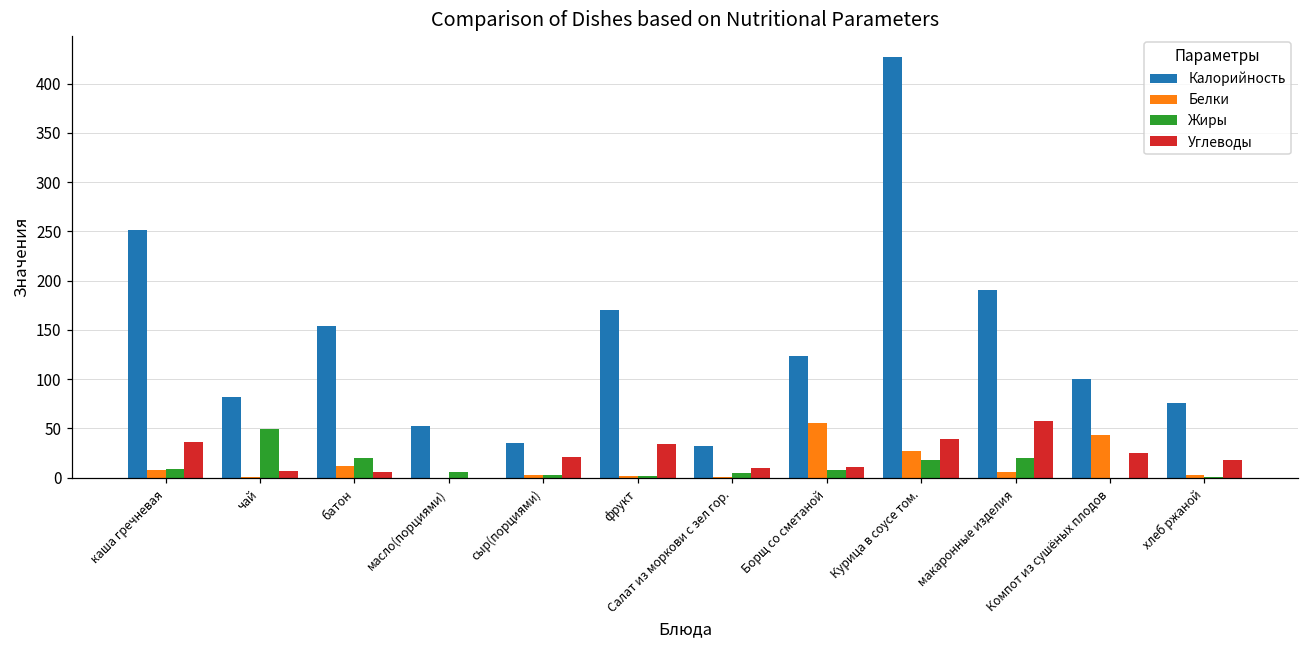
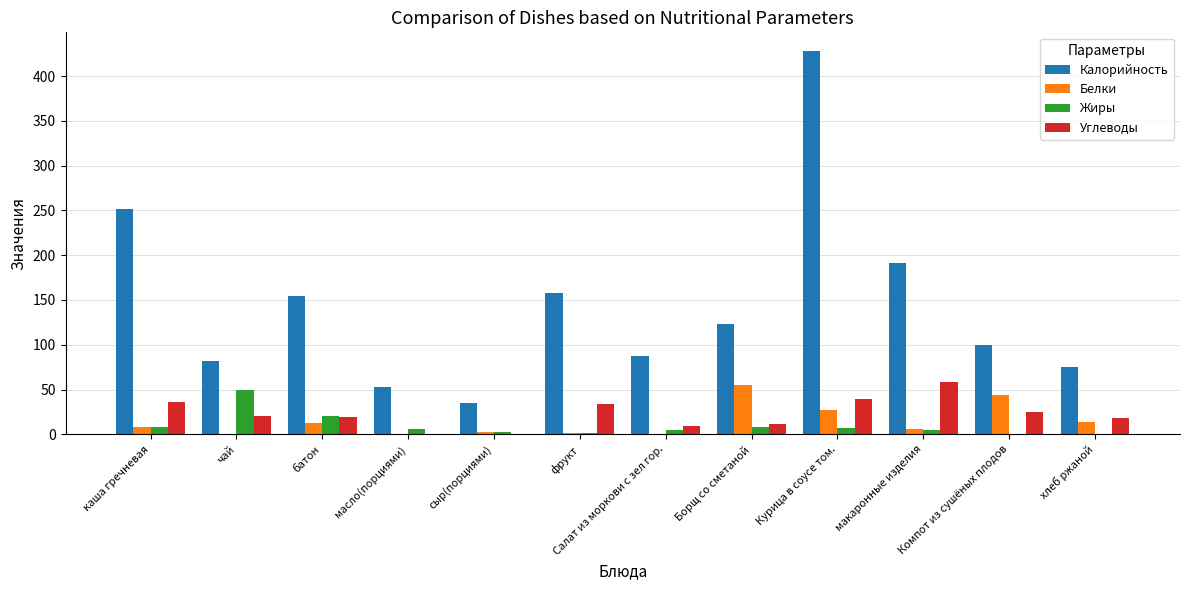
  {
    "Калорийность": {
      "каша гречневая": 250,
      "чай": 80,
      "батон": 150,
      "масло(порциями)": 50,
      "сыр(порциями)": 40,
-     "фрукт": 170,
-     "Салат из моркови с зел гор.": 30,
+     "фрукт": 160,
+     "Салат из моркови с зел гор.": 90,
      "Борщ со сметаной": 120,
      "Курица в соусе том.": 430,
      "макаронные изделия": 190,
      "Компот из сушёных плодов": 100,
      "хлеб ржаной": 80
    },
    "Белки": {
      "каша гречневая": 10,
      "батон": 10,
      "Борщ со сметаной": 60,
      "Курица в соусе том.": 30,
      "макаронные изделия": 10,
      "Компот из сушёных плодов": 40,
-     "хлеб ржаной": 0
+     "хлеб ржаной": 10
    },
    "Жиры": {
      "каша гречневая": 10,
      "чай": 50,
      "батон": 20,
      "масло(порциями)": 10,
      "сыр(порциями)": 0,
      "Салат из моркови с зел гор.": 10,
      "Борщ со сметаной": 10,
-     "Курица в соусе том.": 20,
-     "макаронные изделия": 20
+     "Курица в соусе том.": 10,
+     "макаронные изделия": 0
    },
    "Углеводы": {
      "каша гречневая": 40,
-     "чай": 10,
-     "батон": 10,
-     "сыр(порциями)": 20,
+     "чай": 20,
+     "батон": 20,
+     "сыр(порциями)": 0,
      "фрукт": 30,
      "Салат из моркови с зел гор.": 10,
      "Борщ со сметаной": 10,
      "Курица в соусе том.": 40,
      "макаронные изделия": 60,
      "Компот из сушёных плодов": 20,
      "хлеб ржаной": 20
    }
  }
